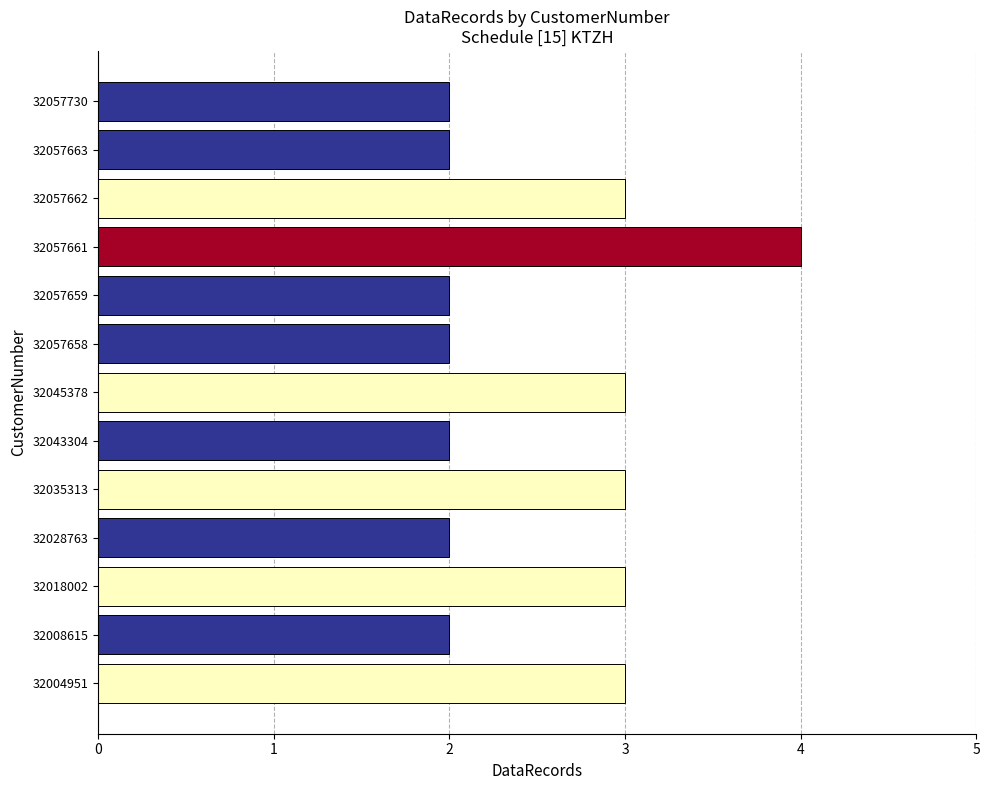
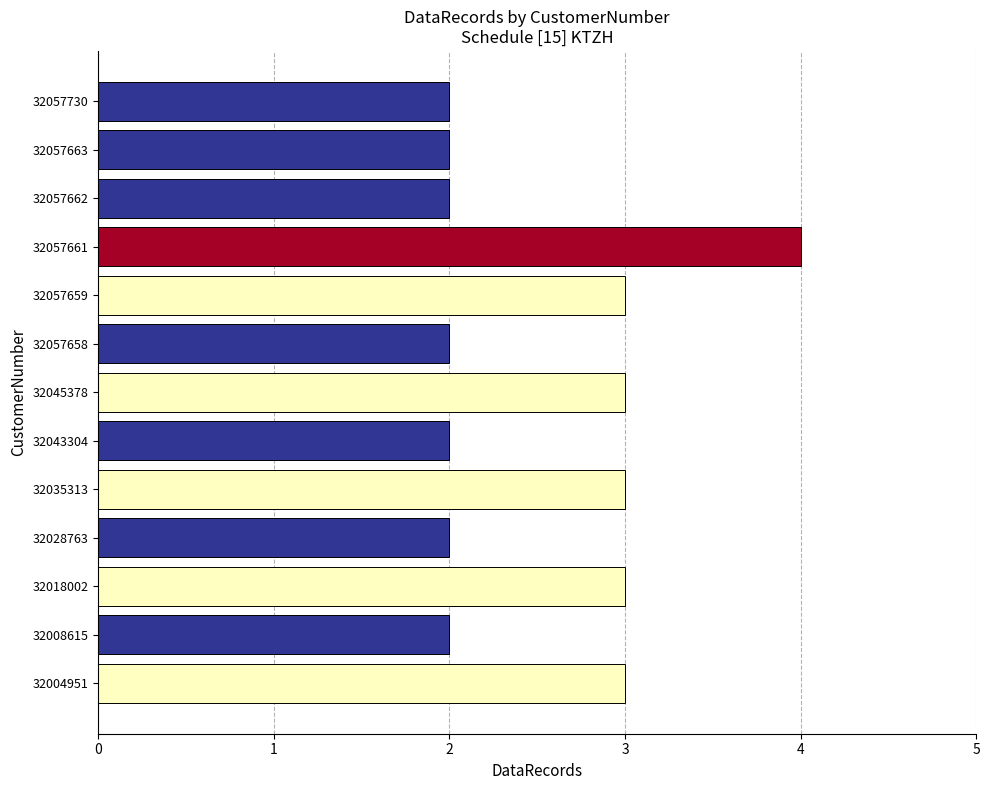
  {
    "32057730": 2,
    "32057663": 2,
-   "32057662": 3,
+   "32057662": 2,
    "32057661": 4,
-   "32057659": 2,
+   "32057659": 3,
    "32057658": 2,
    "32045378": 3,
    "32043304": 2,
    "32035313": 3,
    "32028763": 2,
    "32018002": 3,
    "32008615": 2,
    "32004951": 3
  }
